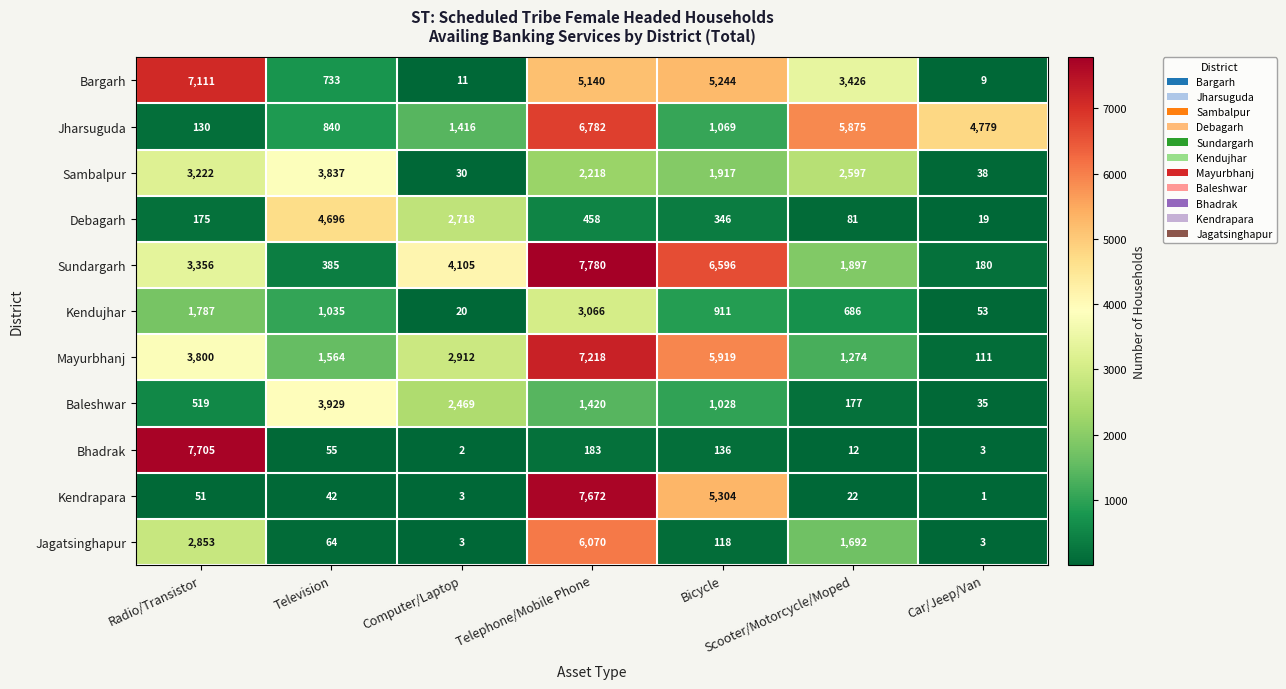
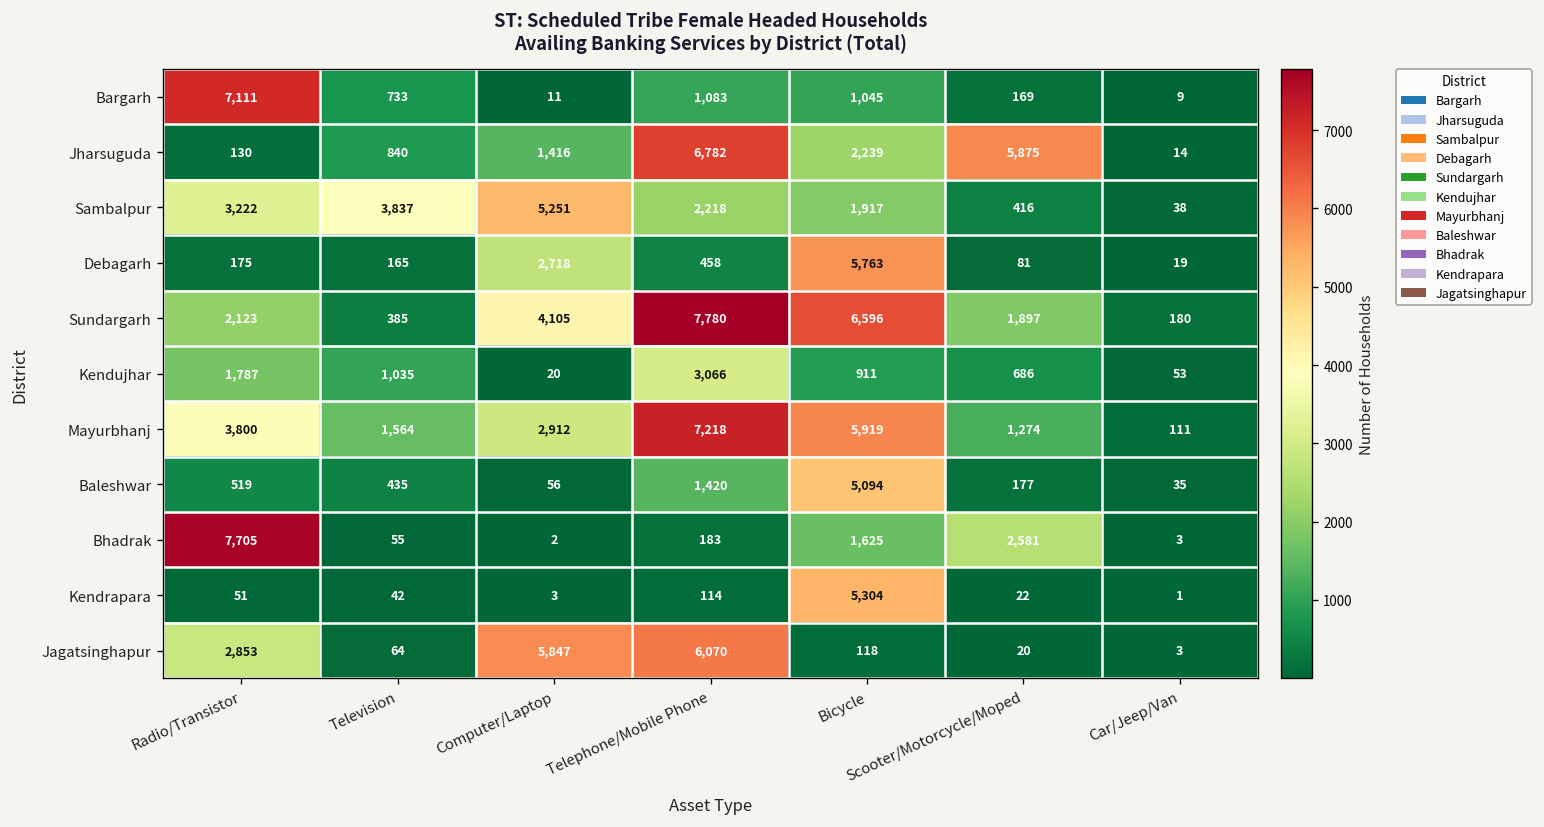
  {
    "Bargarh": {
      "Radio/Transistor": "7,111",
      "Television": "733",
      "Computer/Laptop": "11",
-     "Telephone/Mobile Phone": "5,140",
-     "Bicycle": "5,244",
-     "Scooter/Motorcycle/Moped": "3,426",
+     "Telephone/Mobile Phone": "1,083",
+     "Bicycle": "1,045",
+     "Scooter/Motorcycle/Moped": "169",
      "Car/Jeep/Van": "9"
    },
    "Jharsuguda": {
      "Radio/Transistor": "130",
      "Television": "840",
      "Computer/Laptop": "1,416",
      "Telephone/Mobile Phone": "6,782",
-     "Bicycle": "1,069",
+     "Bicycle": "2,239",
      "Scooter/Motorcycle/Moped": "5,875",
-     "Car/Jeep/Van": "4,779"
+     "Car/Jeep/Van": "14"
    },
    "Sambalpur": {
      "Radio/Transistor": "3,222",
      "Television": "3,837",
-     "Computer/Laptop": "30",
+     "Computer/Laptop": "5,251",
      "Telephone/Mobile Phone": "2,218",
      "Bicycle": "1,917",
-     "Scooter/Motorcycle/Moped": "2,597",
+     "Scooter/Motorcycle/Moped": "416",
      "Car/Jeep/Van": "38"
    },
    "Debagarh": {
      "Radio/Transistor": "175",
-     "Television": "4,696",
+     "Television": "165",
      "Computer/Laptop": "2,718",
      "Telephone/Mobile Phone": "458",
-     "Bicycle": "346",
+     "Bicycle": "5,763",
      "Scooter/Motorcycle/Moped": "81",
      "Car/Jeep/Van": "19"
    },
    "Sundargarh": {
-     "Radio/Transistor": "3,356",
+     "Radio/Transistor": "2,123",
      "Television": "385",
      "Computer/Laptop": "4,105",
      "Telephone/Mobile Phone": "7,780",
      "Bicycle": "6,596",
      "Scooter/Motorcycle/Moped": "1,897",
      "Car/Jeep/Van": "180"
    },
    "Kendujhar": {
      "Radio/Transistor": "1,787",
      "Television": "1,035",
      "Computer/Laptop": "20",
      "Telephone/Mobile Phone": "3,066",
      "Bicycle": "911",
      "Scooter/Motorcycle/Moped": "686",
      "Car/Jeep/Van": "53"
    },
    "Mayurbhanj": {
      "Radio/Transistor": "3,800",
      "Television": "1,564",
      "Computer/Laptop": "2,912",
      "Telephone/Mobile Phone": "7,218",
      "Bicycle": "5,919",
      "Scooter/Motorcycle/Moped": "1,274",
      "Car/Jeep/Van": "111"
    },
    "Baleshwar": {
      "Radio/Transistor": "519",
-     "Television": "3,929",
-     "Computer/Laptop": "2,469",
+     "Television": "435",
+     "Computer/Laptop": "56",
      "Telephone/Mobile Phone": "1,420",
-     "Bicycle": "1,028",
+     "Bicycle": "5,094",
      "Scooter/Motorcycle/Moped": "177",
      "Car/Jeep/Van": "35"
    },
    "Bhadrak": {
      "Radio/Transistor": "7,705",
      "Television": "55",
      "Computer/Laptop": "2",
      "Telephone/Mobile Phone": "183",
-     "Bicycle": "136",
-     "Scooter/Motorcycle/Moped": "12",
+     "Bicycle": "1,625",
+     "Scooter/Motorcycle/Moped": "2,581",
      "Car/Jeep/Van": "3"
    },
    "Kendrapara": {
      "Radio/Transistor": "51",
      "Television": "42",
      "Computer/Laptop": "3",
-     "Telephone/Mobile Phone": "7,672",
+     "Telephone/Mobile Phone": "114",
      "Bicycle": "5,304",
      "Scooter/Motorcycle/Moped": "22",
      "Car/Jeep/Van": "1"
    },
    "Jagatsinghapur": {
      "Radio/Transistor": "2,853",
      "Television": "64",
-     "Computer/Laptop": "3",
+     "Computer/Laptop": "5,847",
      "Telephone/Mobile Phone": "6,070",
      "Bicycle": "118",
-     "Scooter/Motorcycle/Moped": "1,692",
+     "Scooter/Motorcycle/Moped": "20",
      "Car/Jeep/Van": "3"
    }
  }
